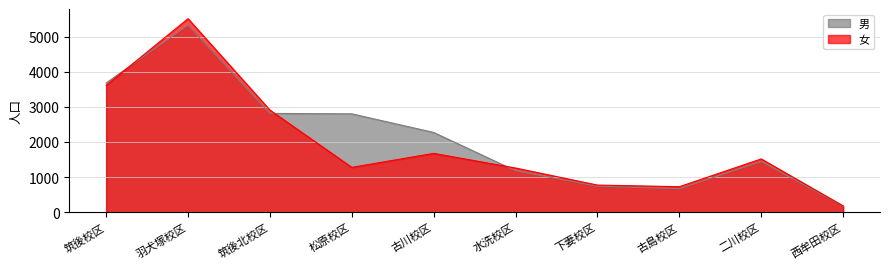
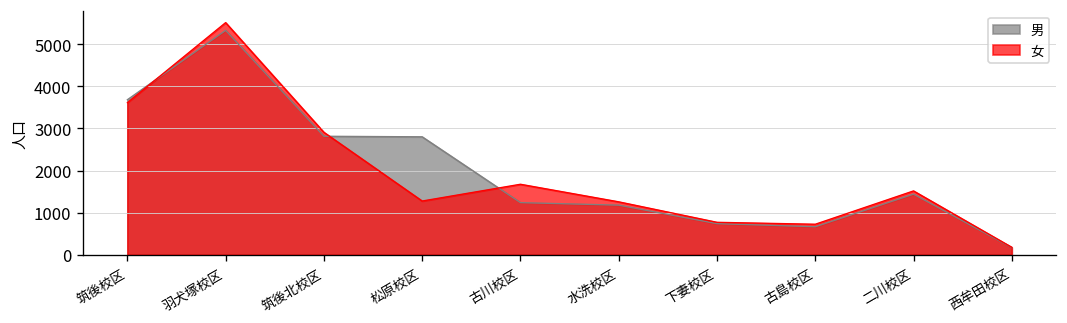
  {
    "男": {
      "羽犬塚校区": 5300,
      "筑後北校区": 2800,
      "松原校区": 2800,
-     "古川校区": 2300,
+     "古川校区": 1200,
      "水洗校区": 1200,
      "二川校区": 1400
    },
    "女": {
      "羽犬塚校区": 5500,
      "筑後北校区": 2900,
      "松原校区": 1300,
      "古川校区": 1700,
      "水洗校区": 1300,
      "二川校区": 1500
    }
  }
